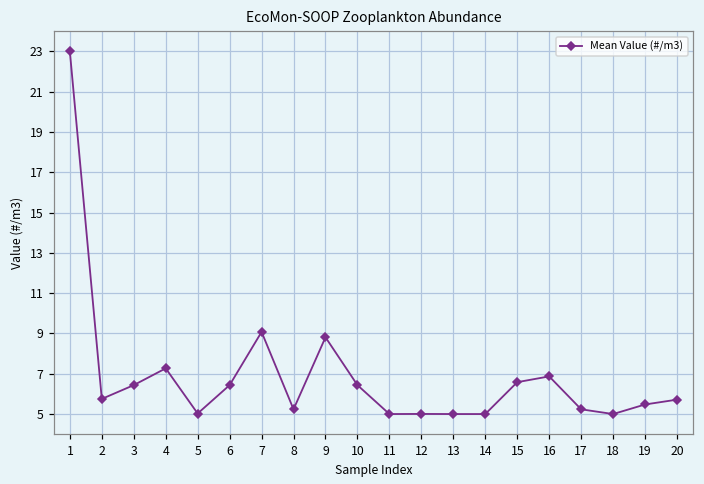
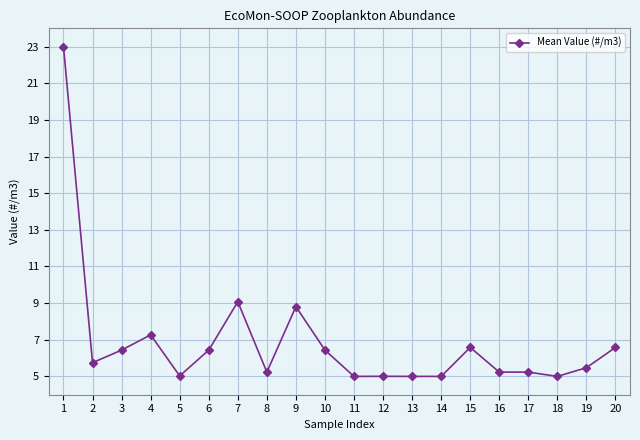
  {
    "1": 23.0,
    "2": 5.8,
    "3": 6.4,
    "4": 7.3,
    "5": 5.0,
    "6": 6.4,
    "7": 9.1,
    "8": 5.2,
    "9": 8.8,
    "10": 6.4,
    "11": 5.0,
    "12": 5.0,
    "13": 5.0,
    "14": 5.0,
    "15": 6.6,
-   "16": 6.9,
+   "16": 5.2,
    "17": 5.2,
    "18": 5.0,
    "19": 5.5,
-   "20": 5.7
+   "20": 6.6
  }
